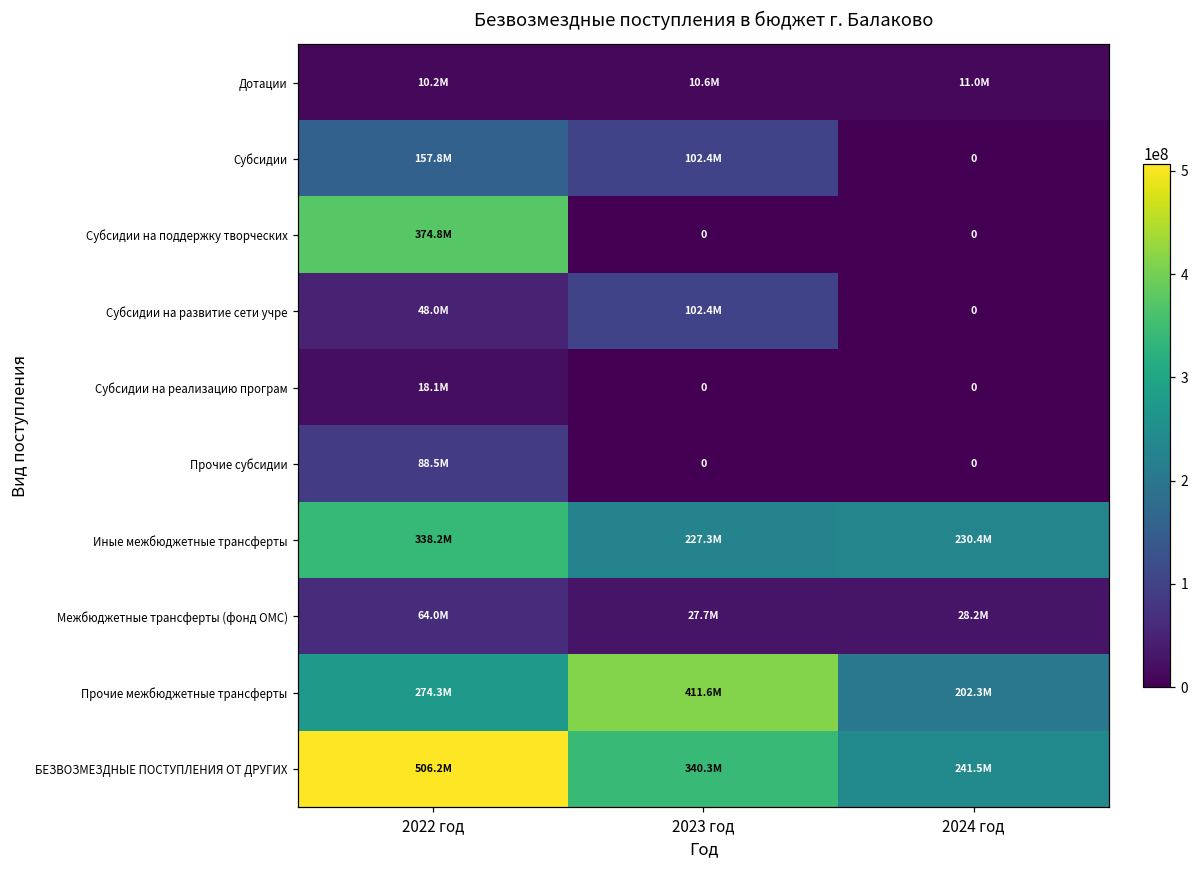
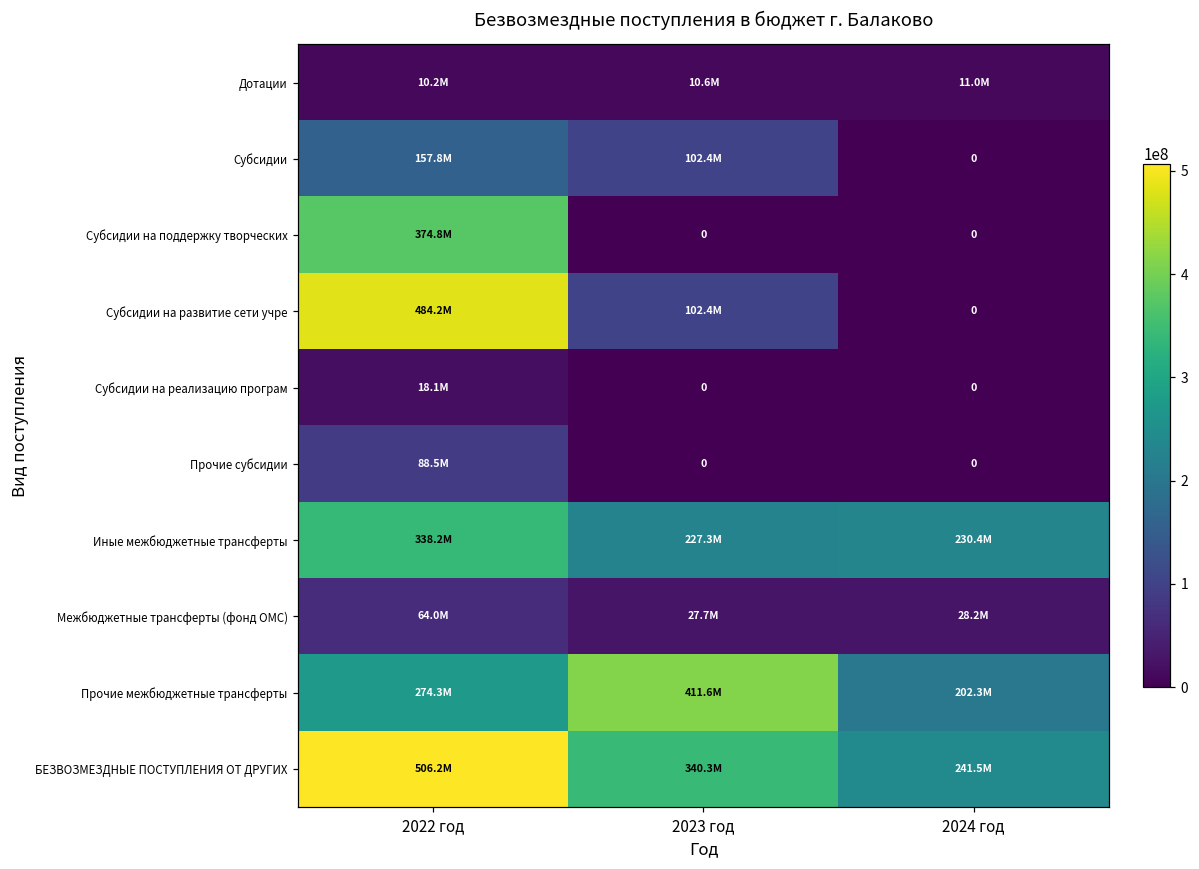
  {
    "Дотации": {
      "2022 год": "10.2M",
      "2023 год": "10.6M",
      "2024 год": "11.0M"
    },
    "Субсидии": {
      "2022 год": "157.8M",
      "2023 год": "102.4M",
      "2024 год": "0"
    },
    "Субсидии на поддержку творческих": {
      "2022 год": "374.8M",
      "2023 год": "0",
      "2024 год": "0"
    },
    "Субсидии на развитие сети учре": {
-     "2022 год": "48.0M",
+     "2022 год": "484.2M",
      "2023 год": "102.4M",
      "2024 год": "0"
    },
    "Субсидии на реализацию програм": {
      "2022 год": "18.1M",
      "2023 год": "0",
      "2024 год": "0"
    },
    "Прочие субсидии": {
      "2022 год": "88.5M",
      "2023 год": "0",
      "2024 год": "0"
    },
    "Иные межбюджетные трансферты": {
      "2022 год": "338.2M",
      "2023 год": "227.3M",
      "2024 год": "230.4M"
    },
    "Межбюджетные трансферты (фонд ОМС)": {
      "2022 год": "64.0M",
      "2023 год": "27.7M",
      "2024 год": "28.2M"
    },
    "Прочие межбюджетные трансферты": {
      "2022 год": "274.3M",
      "2023 год": "411.6M",
      "2024 год": "202.3M"
    },
    "БЕЗВОЗМЕЗДНЫЕ ПОСТУПЛЕНИЯ ОТ ДРУГИХ": {
      "2022 год": "506.2M",
      "2023 год": "340.3M",
      "2024 год": "241.5M"
    }
  }
